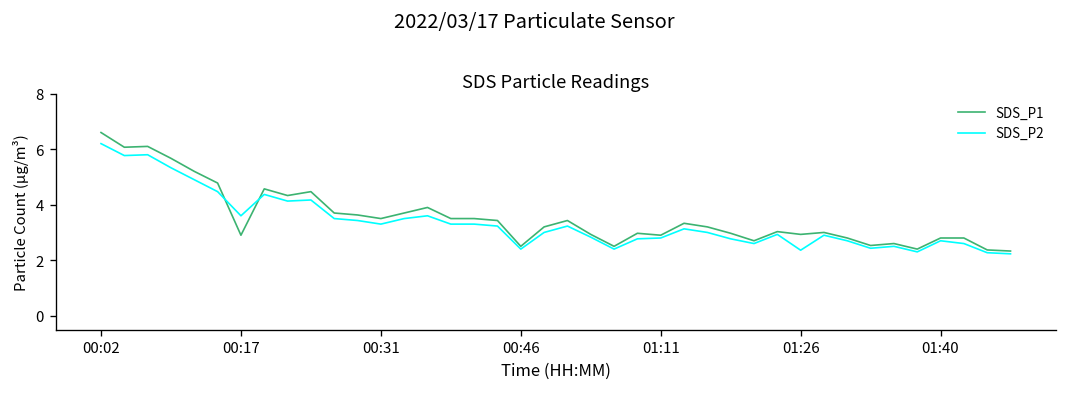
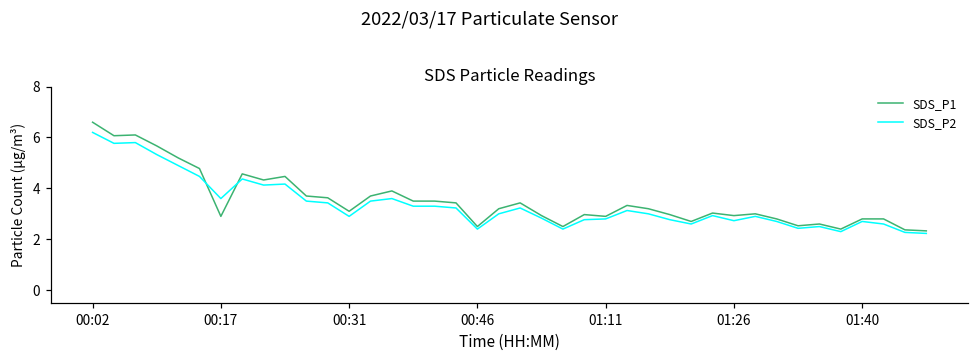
  {
    "SDS_P1": {
      "00:02": 6.6,
      "00:17": 2.9,
-     "00:31": 3.5,
+     "00:31": 3.1,
      "01:26": 2.9
    },
    "SDS_P2": {
      "00:02": 6.2,
      "00:17": 3.6,
-     "00:31": 3.3,
-     "01:26": 2.4
+     "00:31": 2.9,
+     "01:26": 2.7
    }
  }
